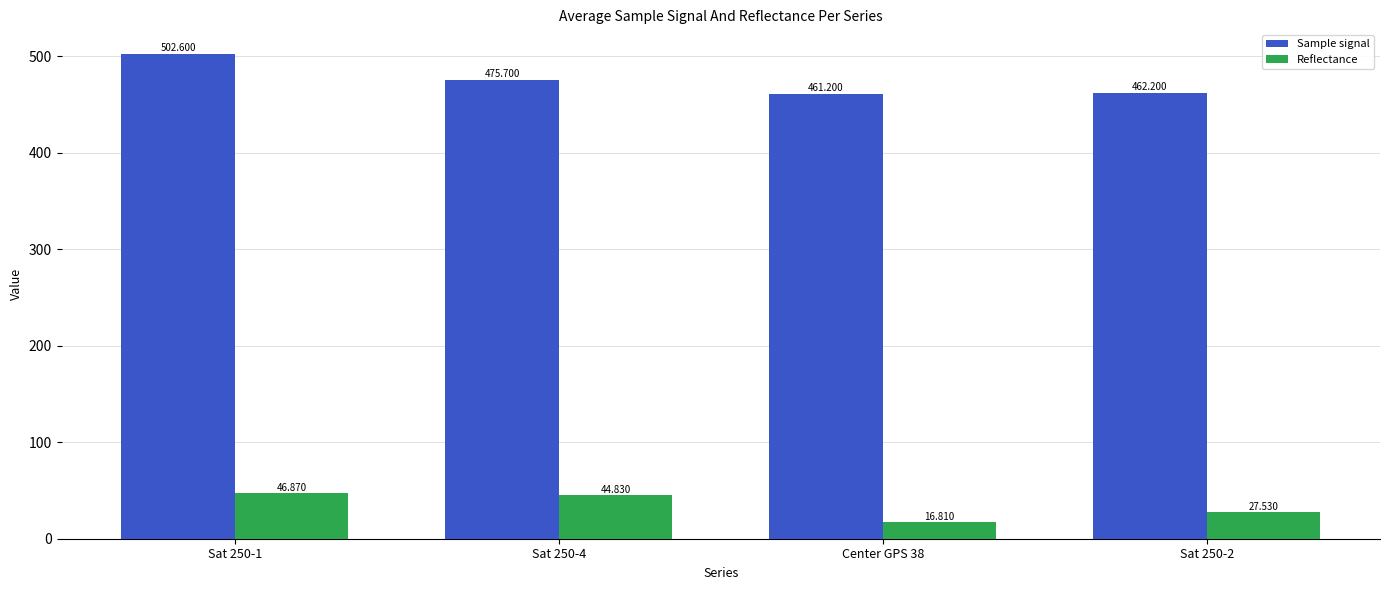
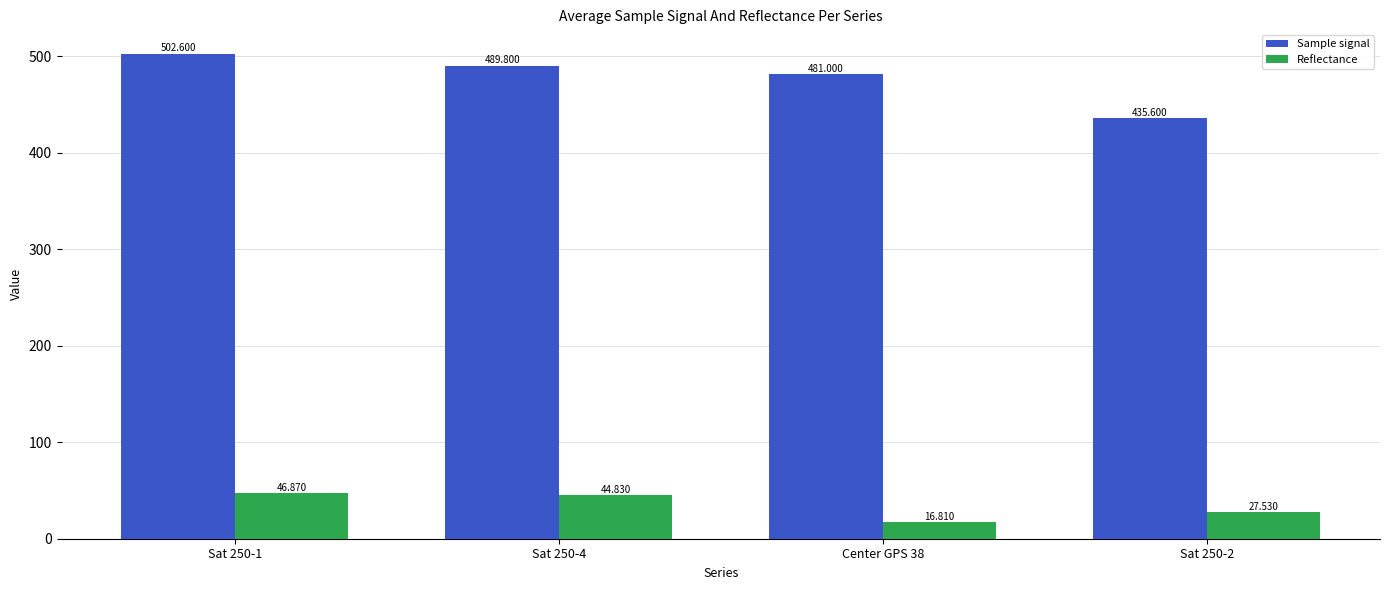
  {
    "Sample signal": {
      "Sat 250-1": 502.600,
-     "Sat 250-4": 475.700,
-     "Center GPS 38": 461.200,
-     "Sat 250-2": 462.200
+     "Sat 250-4": 489.800,
+     "Center GPS 38": 481.000,
+     "Sat 250-2": 435.600
    },
    "Reflectance": {
      "Sat 250-1": 46.870,
      "Sat 250-4": 44.830,
      "Center GPS 38": 16.810,
      "Sat 250-2": 27.530
    }
  }
